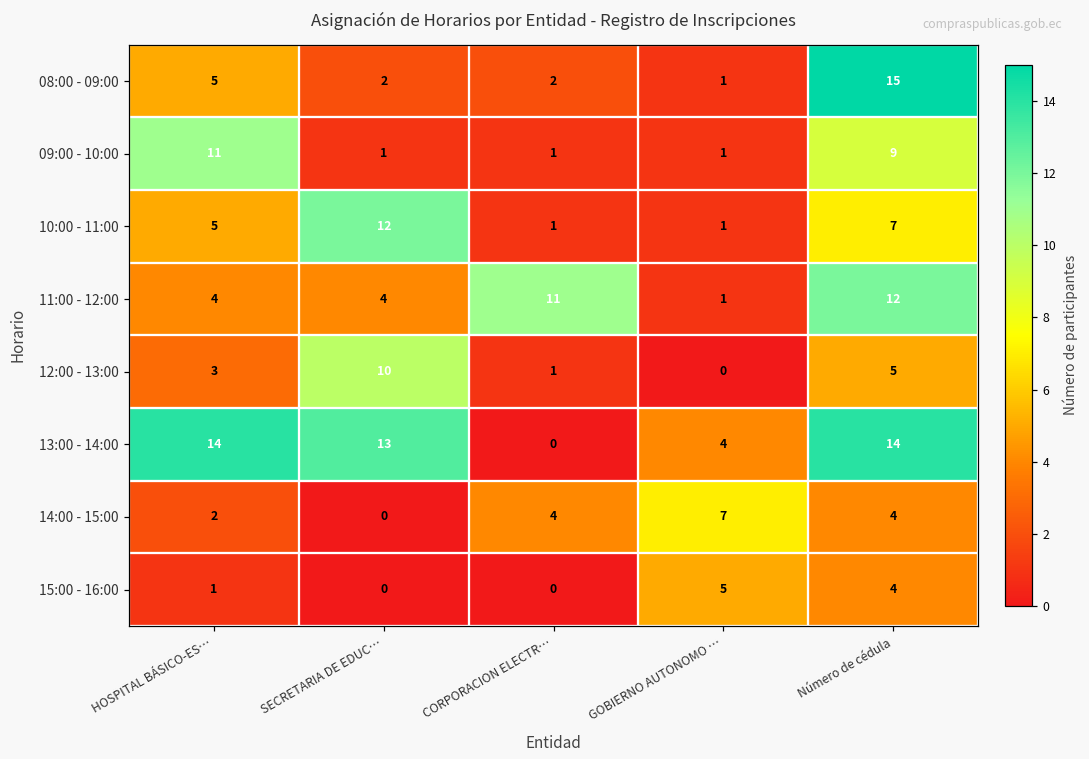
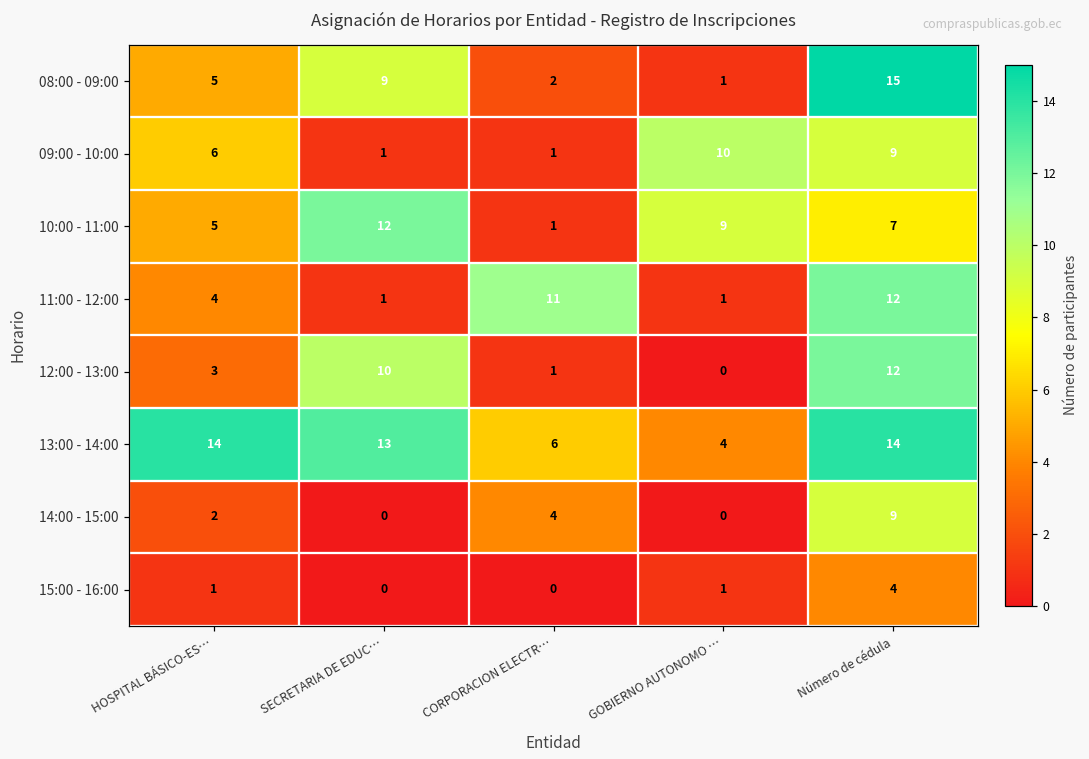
  {
    "08:00 - 09:00": {
      "HOSPITAL BÁSICO-ES…": 5,
-     "SECRETARIA DE EDUC…": 2,
+     "SECRETARIA DE EDUC…": 9,
      "CORPORACION ELECTR…": 2,
      "GOBIERNO AUTONOMO …": 1,
      "Número de cédula": 15
    },
    "09:00 - 10:00": {
-     "HOSPITAL BÁSICO-ES…": 11,
+     "HOSPITAL BÁSICO-ES…": 6,
      "SECRETARIA DE EDUC…": 1,
      "CORPORACION ELECTR…": 1,
-     "GOBIERNO AUTONOMO …": 1,
+     "GOBIERNO AUTONOMO …": 10,
      "Número de cédula": 9
    },
    "10:00 - 11:00": {
      "HOSPITAL BÁSICO-ES…": 5,
      "SECRETARIA DE EDUC…": 12,
      "CORPORACION ELECTR…": 1,
-     "GOBIERNO AUTONOMO …": 1,
+     "GOBIERNO AUTONOMO …": 9,
      "Número de cédula": 7
    },
    "11:00 - 12:00": {
      "HOSPITAL BÁSICO-ES…": 4,
-     "SECRETARIA DE EDUC…": 4,
+     "SECRETARIA DE EDUC…": 1,
      "CORPORACION ELECTR…": 11,
      "GOBIERNO AUTONOMO …": 1,
      "Número de cédula": 12
    },
    "12:00 - 13:00": {
      "HOSPITAL BÁSICO-ES…": 3,
      "SECRETARIA DE EDUC…": 10,
      "CORPORACION ELECTR…": 1,
      "GOBIERNO AUTONOMO …": 0,
-     "Número de cédula": 5
+     "Número de cédula": 12
    },
    "13:00 - 14:00": {
      "HOSPITAL BÁSICO-ES…": 14,
      "SECRETARIA DE EDUC…": 13,
-     "CORPORACION ELECTR…": 0,
+     "CORPORACION ELECTR…": 6,
      "GOBIERNO AUTONOMO …": 4,
      "Número de cédula": 14
    },
    "14:00 - 15:00": {
      "HOSPITAL BÁSICO-ES…": 2,
      "SECRETARIA DE EDUC…": 0,
      "CORPORACION ELECTR…": 4,
-     "GOBIERNO AUTONOMO …": 7,
-     "Número de cédula": 4
+     "GOBIERNO AUTONOMO …": 0,
+     "Número de cédula": 9
    },
    "15:00 - 16:00": {
      "HOSPITAL BÁSICO-ES…": 1,
      "SECRETARIA DE EDUC…": 0,
      "CORPORACION ELECTR…": 0,
-     "GOBIERNO AUTONOMO …": 5,
+     "GOBIERNO AUTONOMO …": 1,
      "Número de cédula": 4
    }
  }
